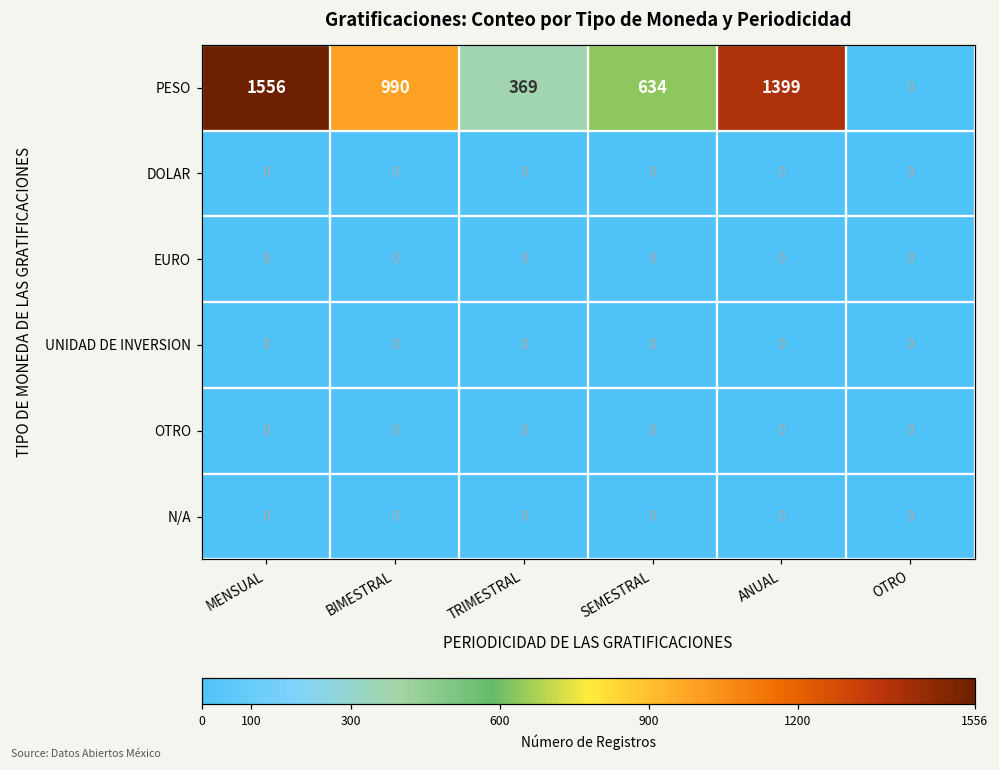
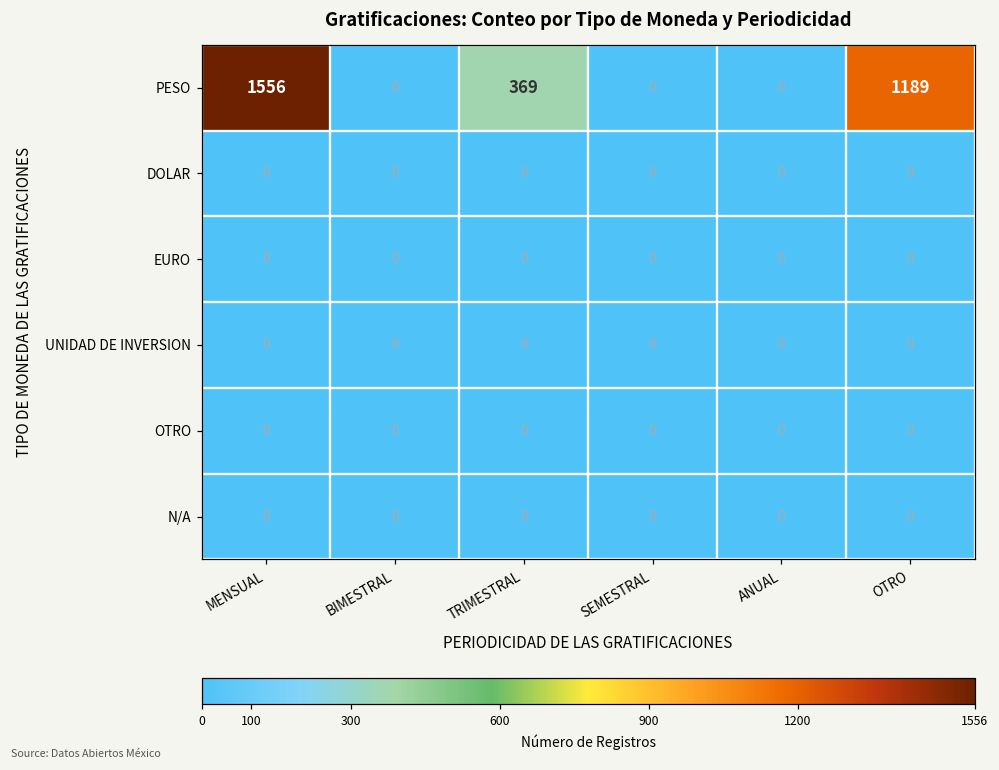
  {
    "PESO": {
      "MENSUAL": 1556,
-     "BIMESTRAL": 990,
+     "BIMESTRAL": 0,
      "TRIMESTRAL": 369,
-     "SEMESTRAL": 634,
-     "ANUAL": 1399,
-     "OTRO": 0
+     "SEMESTRAL": 0,
+     "ANUAL": 0,
+     "OTRO": 1189
    },
    "DOLAR": {
      "MENSUAL": 0,
      "BIMESTRAL": 0,
      "TRIMESTRAL": 0,
      "SEMESTRAL": 0,
      "ANUAL": 0,
      "OTRO": 0
    },
    "EURO": {
      "MENSUAL": 0,
      "BIMESTRAL": 0,
      "TRIMESTRAL": 0,
      "SEMESTRAL": 0,
      "ANUAL": 0,
      "OTRO": 0
    },
    "UNIDAD DE INVERSION": {
      "MENSUAL": 0,
      "BIMESTRAL": 0,
      "TRIMESTRAL": 0,
      "SEMESTRAL": 0,
      "ANUAL": 0,
      "OTRO": 0
    },
    "OTRO": {
      "MENSUAL": 0,
      "BIMESTRAL": 0,
      "TRIMESTRAL": 0,
      "SEMESTRAL": 0,
      "ANUAL": 0,
      "OTRO": 0
    },
    "N/A": {
      "MENSUAL": 0,
      "BIMESTRAL": 0,
      "TRIMESTRAL": 0,
      "SEMESTRAL": 0,
      "ANUAL": 0,
      "OTRO": 0
    }
  }
